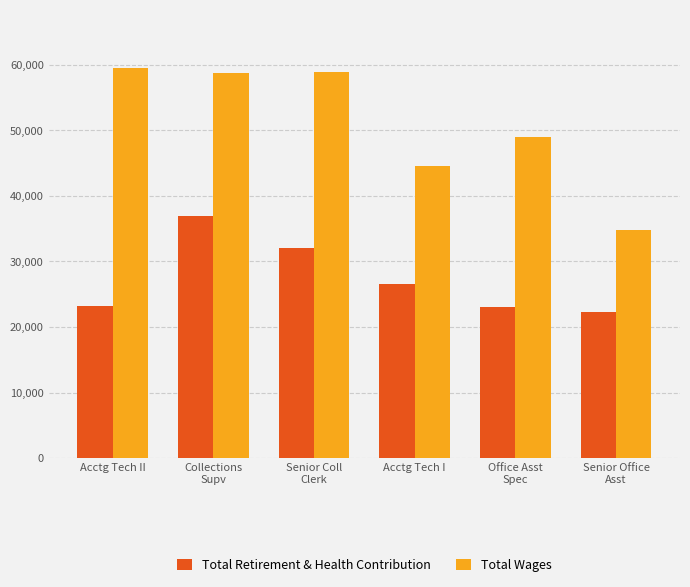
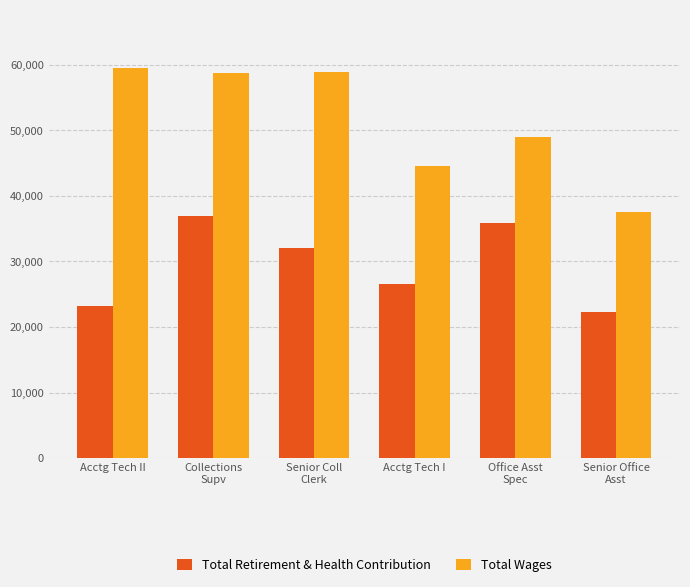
  {
    "Total Retirement & Health Contribution": {
      "Acctg Tech II": "23,000",
      "Collections Supv": "37,000",
      "Senior Coll Clerk": "32,000",
      "Acctg Tech I": "27,000",
-     "Office Asst Spec": "23,000",
+     "Office Asst Spec": "36,000",
      "Senior Office Asst": "22,000"
    },
    "Total Wages": {
      "Acctg Tech II": "59,000",
      "Collections Supv": "59,000",
      "Senior Coll Clerk": "59,000",
      "Acctg Tech I": "45,000",
      "Office Asst Spec": "49,000",
-     "Senior Office Asst": "35,000"
+     "Senior Office Asst": "38,000"
    }
  }
